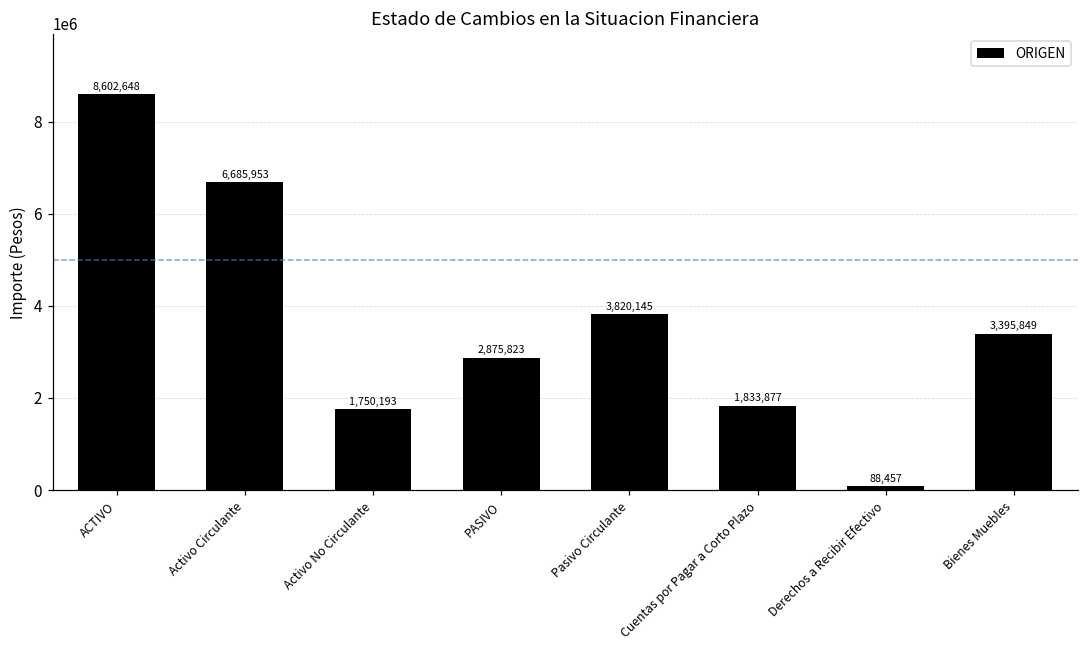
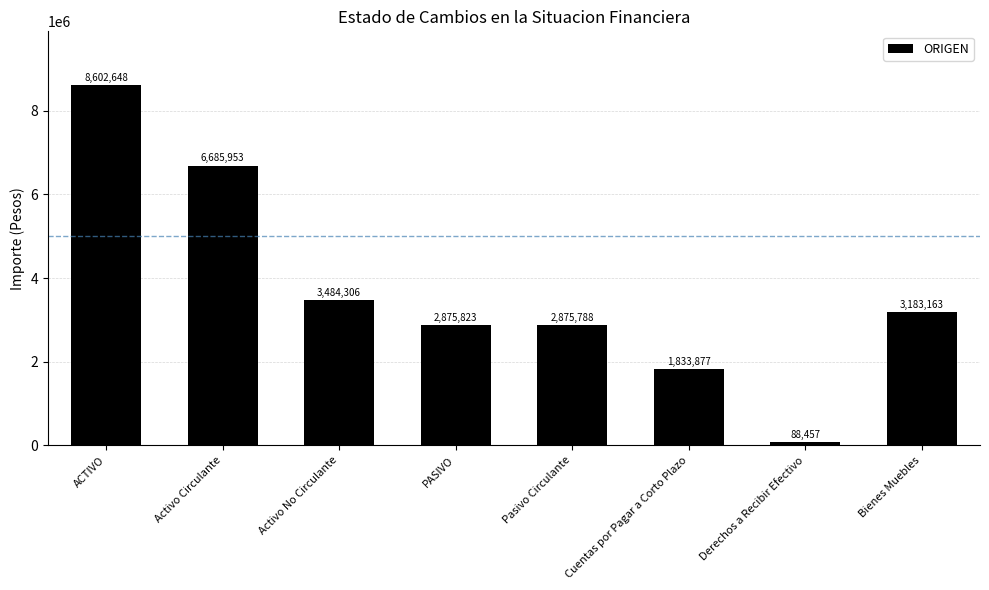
  {
    "ACTIVO": "8,602,648",
    "Activo Circulante": "6,685,953",
-   "Activo No Circulante": "1,750,193",
+   "Activo No Circulante": "3,484,306",
    "PASIVO": "2,875,823",
-   "Pasivo Circulante": "3,820,145",
+   "Pasivo Circulante": "2,875,788",
    "Cuentas por Pagar a Corto Plazo": "1,833,877",
    "Derechos a Recibir Efectivo": "88,457",
-   "Bienes Muebles": "3,395,849"
+   "Bienes Muebles": "3,183,163"
  }
